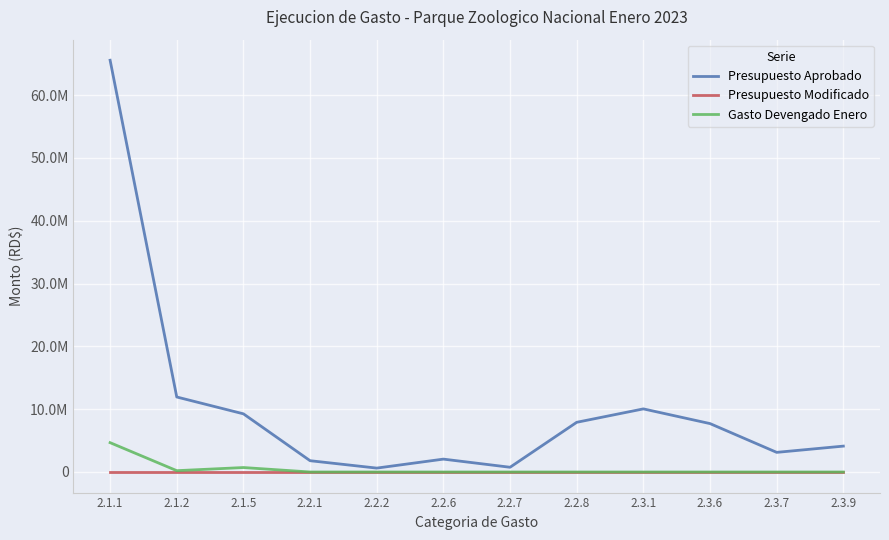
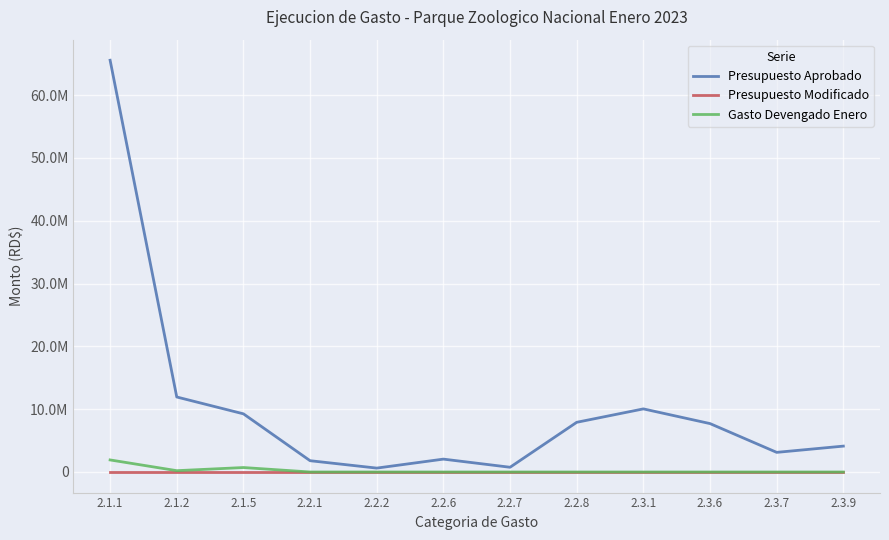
  {
    "Presupuesto Aprobado": {
      "2.1.1": 66000000,
      "2.1.2": 12000000,
      "2.1.5": 9000000,
      "2.2.1": 2000000,
      "2.2.2": 1000000,
      "2.2.6": 2000000,
      "2.2.7": 1000000,
      "2.2.8": 8000000,
      "2.3.1": 10000000,
      "2.3.6": 8000000,
      "2.3.7": 3000000,
      "2.3.9": 4000000
    },
    "Presupuesto Modificado": {
      "2.1.1": 0,
      "2.1.5": 0
    },
    "Gasto Devengado Enero": {
-     "2.1.1": 5000000,
+     "2.1.1": 2000000,
      "2.1.5": 1000000
    }
  }
